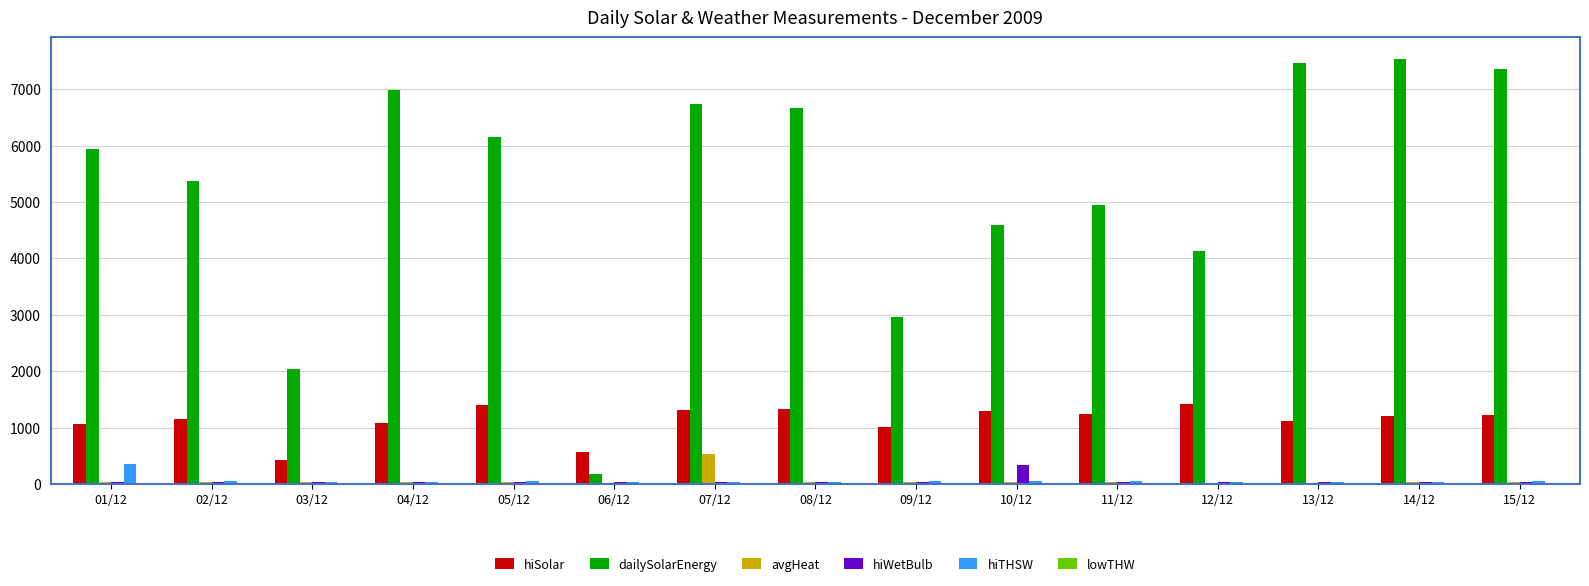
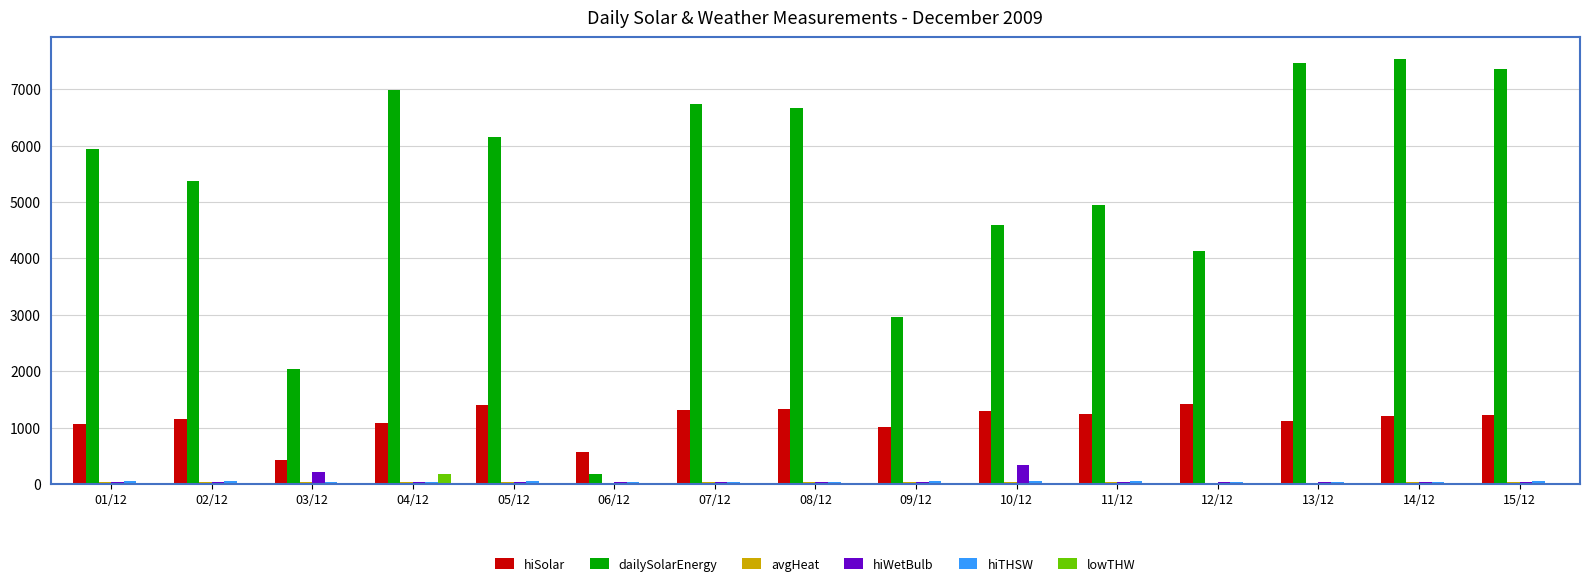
  {
    "hiSolar": {
      "01/12": 1100,
      "02/12": 1100,
      "03/12": 400,
      "04/12": 1100,
      "05/12": 1400,
      "06/12": 600,
      "07/12": 1300,
      "08/12": 1300,
      "09/12": 1000,
      "10/12": 1300,
      "11/12": 1200,
      "12/12": 1400,
      "13/12": 1100,
      "14/12": 1200,
      "15/12": 1200
    },
    "dailySolarEnergy": {
      "01/12": 5900,
      "02/12": 5400,
      "03/12": 2000,
      "04/12": 7000,
      "05/12": 6200,
      "06/12": 200,
      "07/12": 6700,
      "08/12": 6700,
      "09/12": 3000,
      "10/12": 4600,
      "11/12": 4900,
      "12/12": 4100,
      "13/12": 7500,
      "14/12": 7500,
      "15/12": 7400
    },
    "avgHeat": {
-     "07/12": 500
+     "07/12": 0
    },
    "hiWetBulb": {
-     "03/12": 0,
+     "03/12": 200,
      "10/12": 300
    },
    "hiTHSW": {
-     "01/12": 400,
+     "01/12": 0,
      "02/12": 100,
      "09/12": 0,
      "10/12": 0,
      "11/12": 0,
      "15/12": 0
    },
    "lowTHW": {
-     "04/12": 0
+     "04/12": 200
    }
  }
